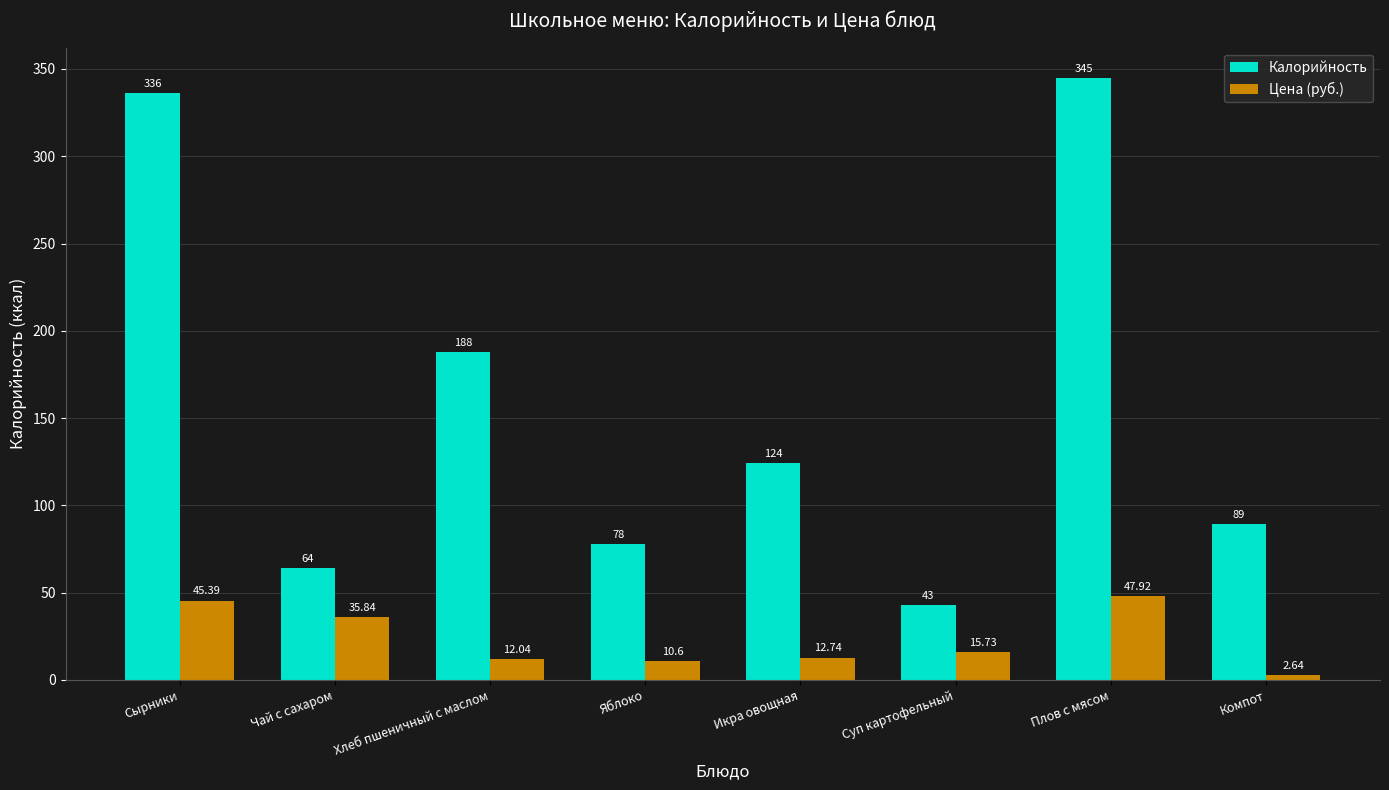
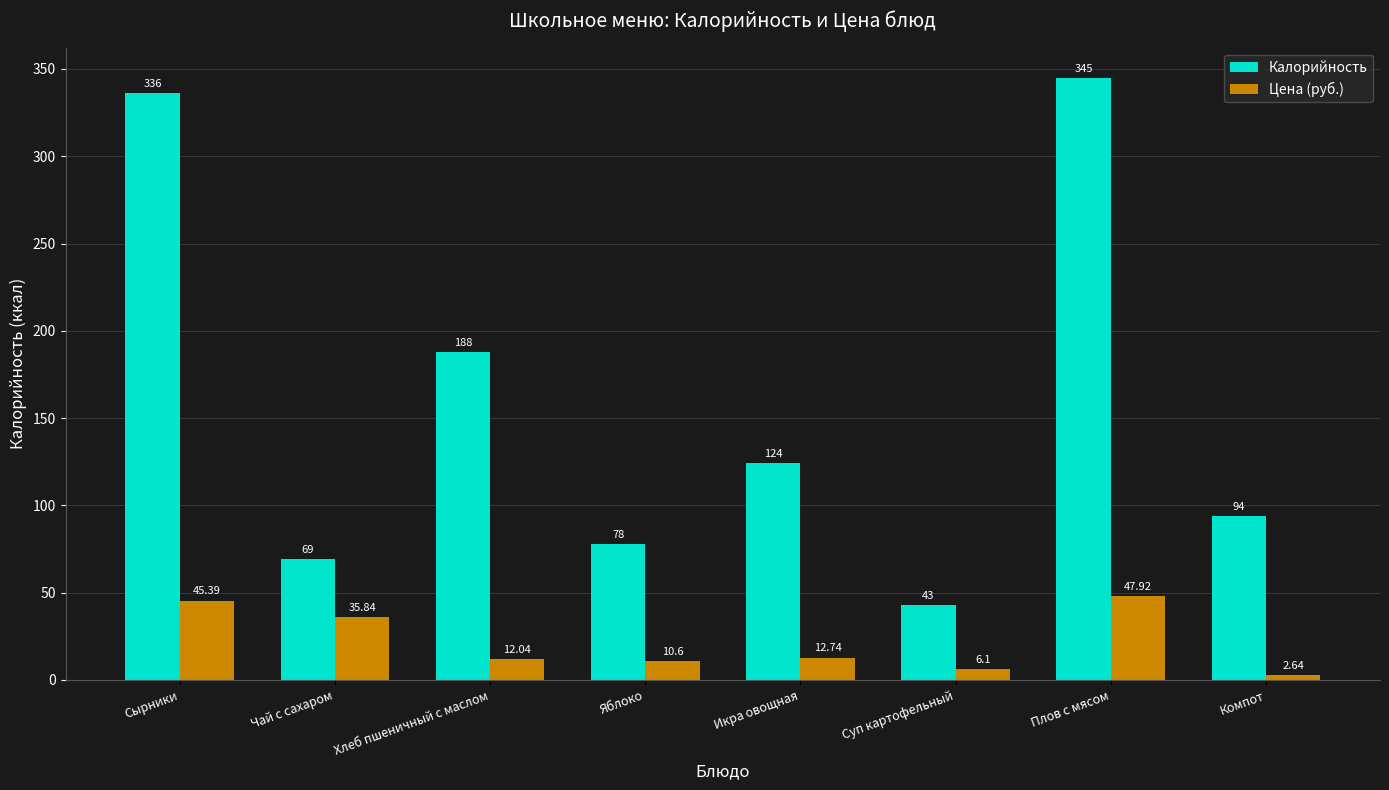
  {
    "Калорийность": {
      "Сырники": 336,
-     "Чай с сахаром": 64,
+     "Чай с сахаром": 69,
      "Хлеб пшеничный с маслом": 188,
      "Яблоко": 78,
      "Икра овощная": 124,
      "Суп картофельный": 43,
      "Плов с мясом": 345,
-     "Компот": 89
+     "Компот": 94
    },
    "Цена (руб.)": {
      "Сырники": 45.39,
      "Чай с сахаром": 35.84,
      "Хлеб пшеничный с маслом": 12.04,
      "Яблоко": 10.6,
      "Икра овощная": 12.74,
-     "Суп картофельный": 15.73,
+     "Суп картофельный": 6.1,
      "Плов с мясом": 47.92,
      "Компот": 2.64
    }
  }
